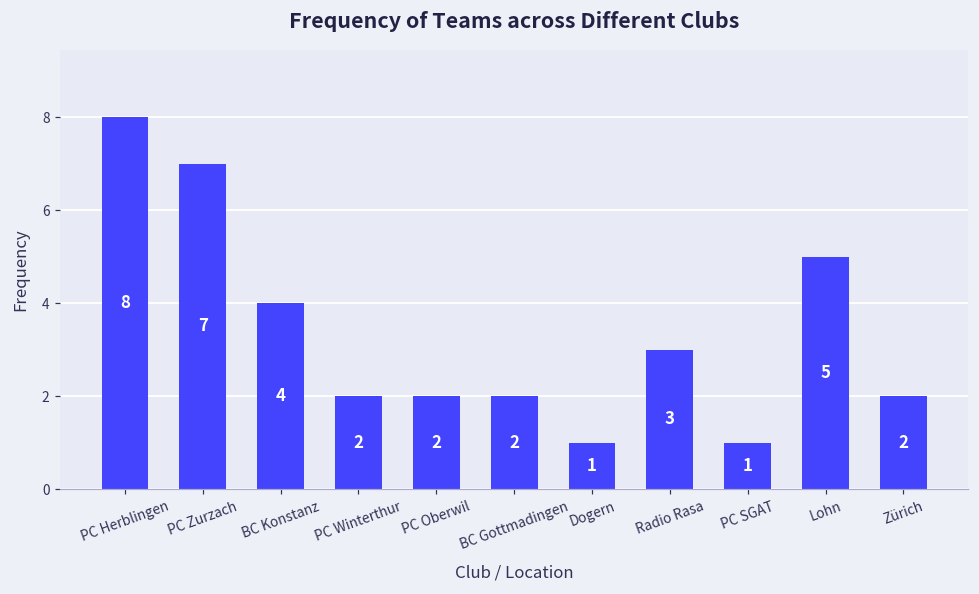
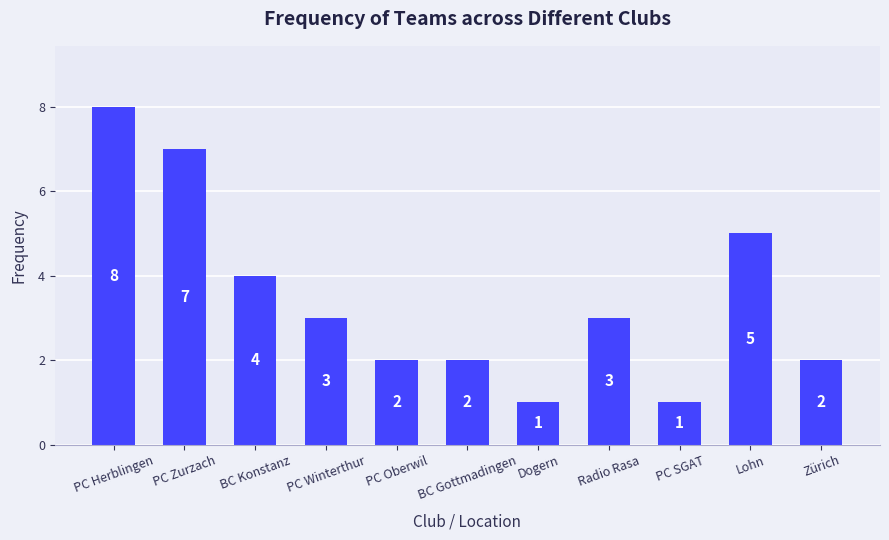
  {
    "PC Herblingen": 8,
    "PC Zurzach": 7,
    "BC Konstanz": 4,
-   "PC Winterthur": 2,
+   "PC Winterthur": 3,
    "PC Oberwil": 2,
    "BC Gottmadingen": 2,
    "Dogern": 1,
    "Radio Rasa": 3,
    "PC SGAT": 1,
    "Lohn": 5,
    "Zürich": 2
  }
